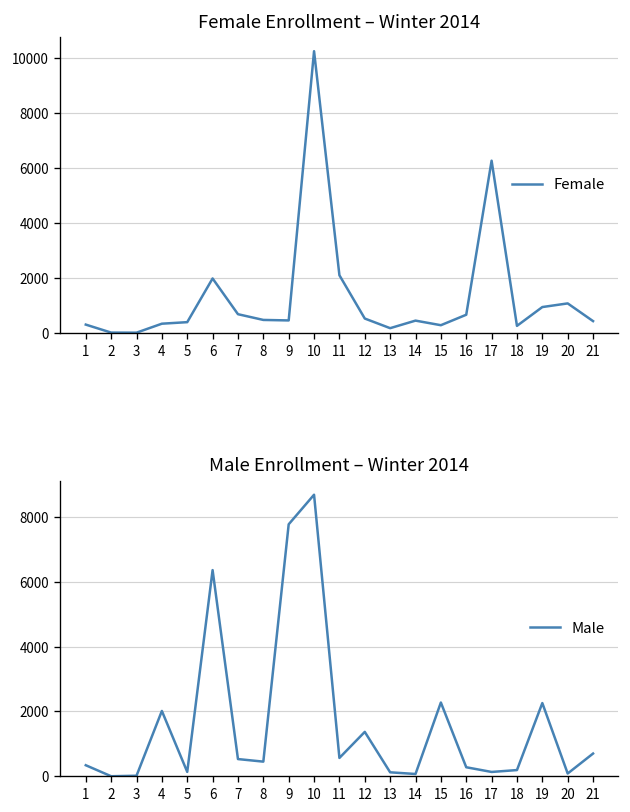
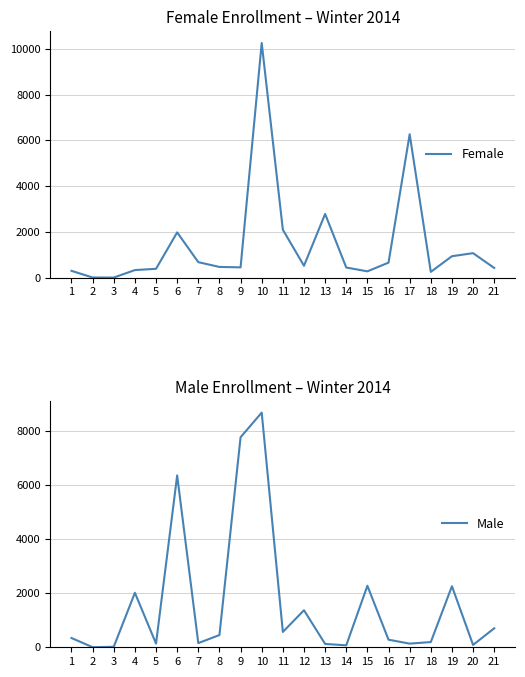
  {
    "Female Enrollment – Winter 2014": {
      "1": 300,
      "2": 0,
      "3": 0,
      "4": 300,
      "5": 400,
      "6": 2000,
      "7": 700,
      "8": 500,
      "9": 500,
      "10": 10300,
      "11": 2100,
      "12": 500,
-     "13": 200,
+     "13": 2800,
      "14": 400,
      "15": 300,
      "16": 700,
      "17": 6300,
      "18": 300,
      "19": 900,
      "20": 1100,
      "21": 400
    },
    "Male Enrollment – Winter 2014": {
      "1": 300,
      "2": 0,
      "3": 0,
      "4": 2000,
      "5": 100,
      "6": 6400,
-     "7": 500,
+     "7": 200,
      "8": 500,
      "9": 7800,
      "10": 8700,
      "11": 600,
      "12": 1400,
      "13": 100,
      "14": 100,
      "15": 2300,
      "16": 300,
      "17": 100,
      "18": 200,
      "19": 2300,
      "20": 100,
      "21": 700
    }
  }
